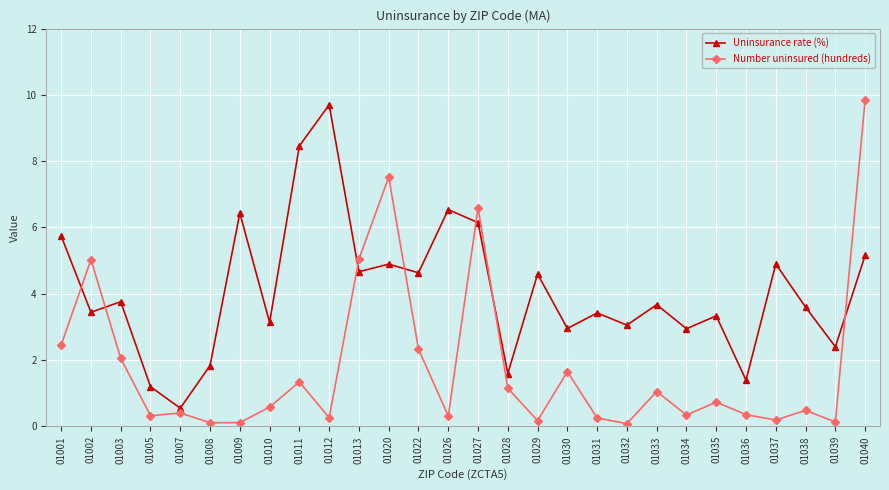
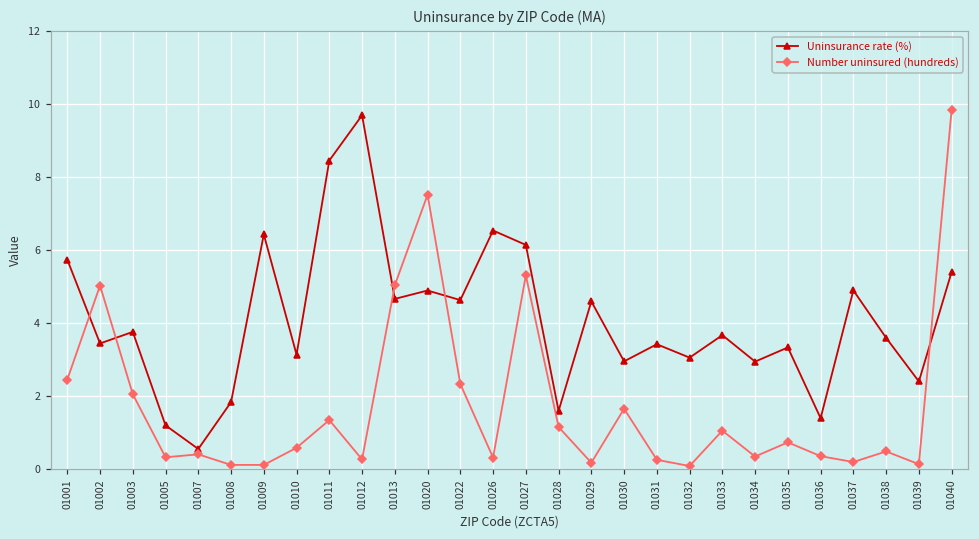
  {
    "Uninsurance rate (%)": {
      "01001": 5.7,
      "01002": 3.4,
      "01003": 3.8,
      "01005": 1.2,
      "01007": 0.5,
      "01008": 1.8,
      "01009": 6.4,
      "01010": 3.1,
      "01011": 8.5,
      "01012": 9.7,
      "01013": 4.7,
      "01020": 4.9,
      "01022": 4.6,
      "01026": 6.5,
      "01027": 6.1,
      "01028": 1.6,
      "01029": 4.6,
      "01030": 3.0,
      "01031": 3.4,
      "01032": 3.1,
      "01033": 3.7,
      "01034": 2.9,
      "01035": 3.3,
      "01036": 1.4,
      "01037": 4.9,
      "01038": 3.6,
      "01039": 2.4,
-     "01040": 5.2
+     "01040": 5.4
    },
    "Number uninsured (hundreds)": {
      "01001": 2.5,
      "01002": 5.0,
      "01003": 2.1,
      "01005": 0.3,
      "01007": 0.4,
      "01008": 0.1,
      "01009": 0.1,
      "01010": 0.6,
      "01011": 1.3,
      "01012": 0.3,
      "01013": 5.0,
      "01020": 7.5,
      "01022": 2.3,
      "01026": 0.3,
-     "01027": 6.6,
+     "01027": 5.3,
      "01028": 1.2,
      "01029": 0.2,
      "01030": 1.7,
      "01031": 0.3,
      "01032": 0.1,
      "01033": 1.1,
      "01034": 0.3,
      "01035": 0.7,
      "01036": 0.4,
      "01037": 0.2,
      "01038": 0.5,
      "01039": 0.1,
      "01040": 9.9
    }
  }
